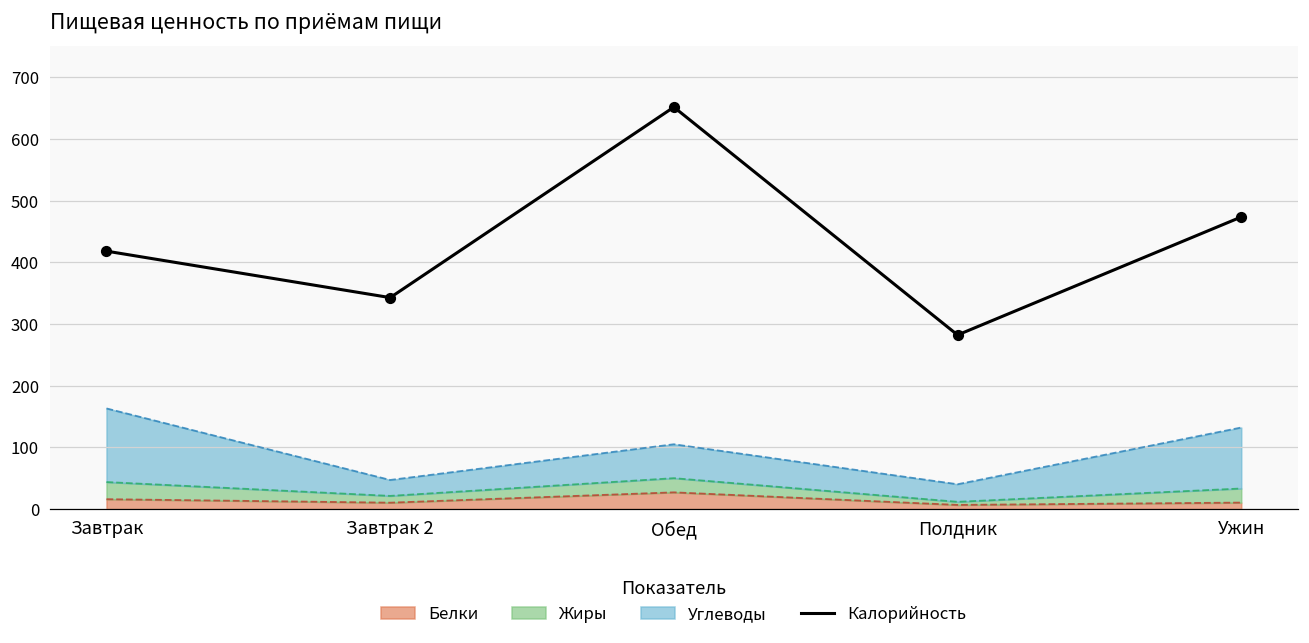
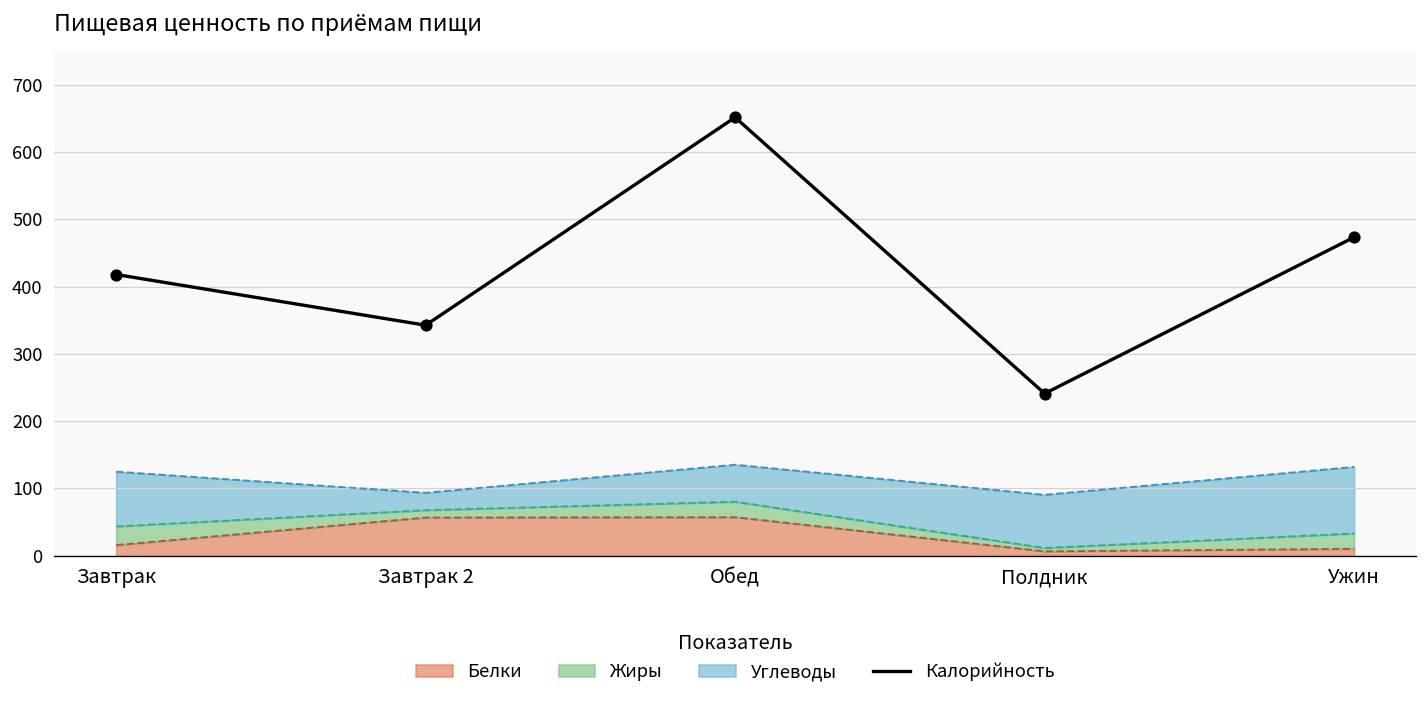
  {
    "Белки": {
      "Завтрак": 20,
-     "Завтрак 2": 10,
-     "Обед": 30,
+     "Завтрак 2": 60,
+     "Обед": 60,
      "Полдник": 10,
      "Ужин": 10
    },
    "Жиры": {
      "Завтрак 2": 10,
      "Обед": 20,
      "Полдник": 10
    },
    "Углеводы": {
-     "Завтрак": 120,
+     "Завтрак": 80,
      "Завтрак 2": 30,
      "Обед": 60,
-     "Полдник": 30
+     "Полдник": 80
    },
    "Калорийность": {
      "Завтрак": 420,
      "Завтрак 2": 340,
      "Обед": 650,
-     "Полдник": 280,
+     "Полдник": 240,
      "Ужин": 470
    }
  }
